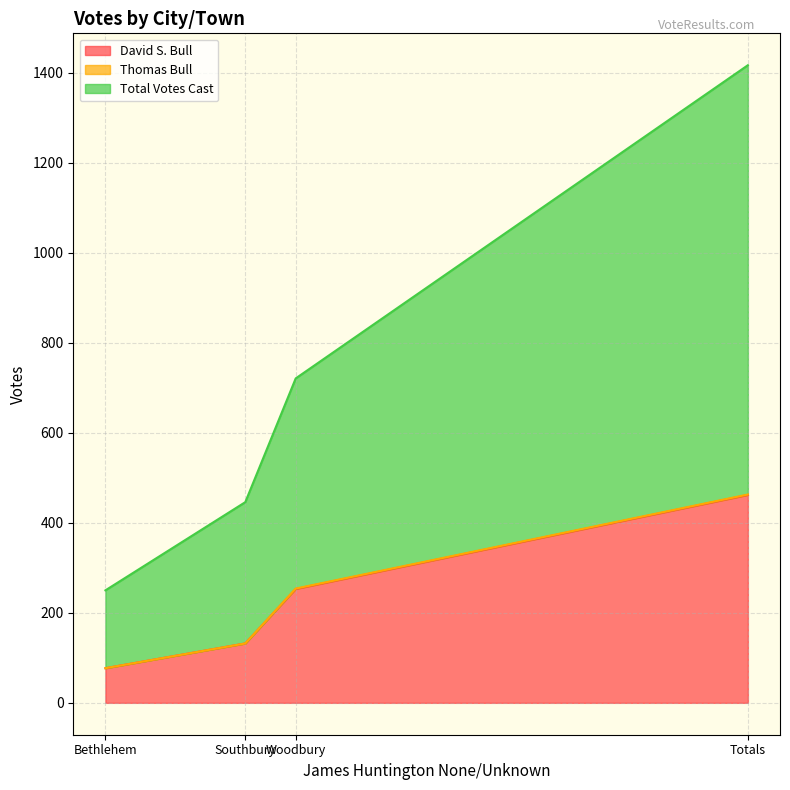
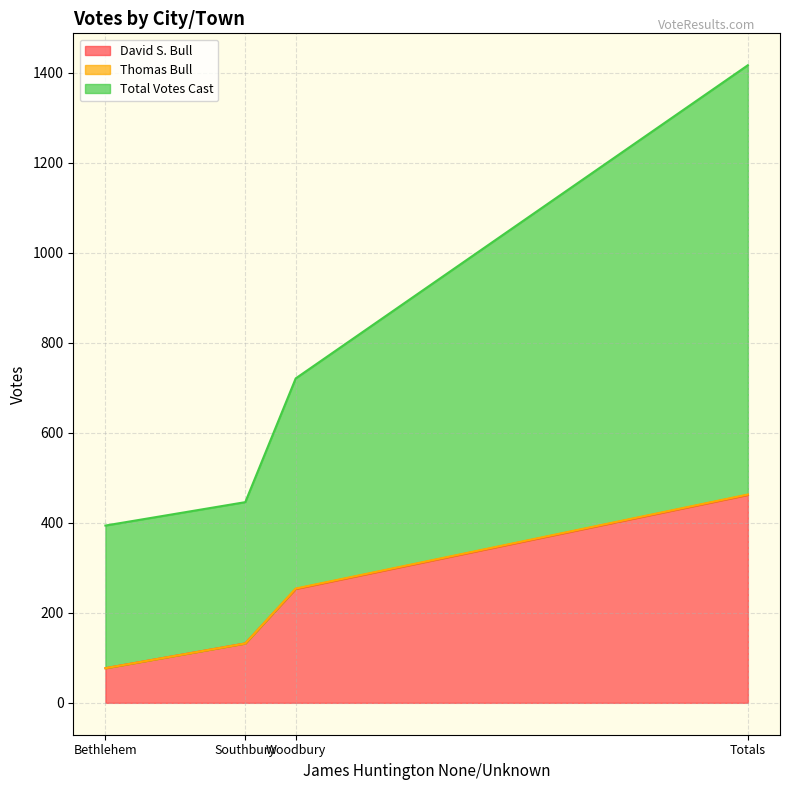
  {
    "Total Votes Cast": {
-     "Bethlehem": 170,
+     "Bethlehem": 320,
      "Totals": 950
    }
  }
